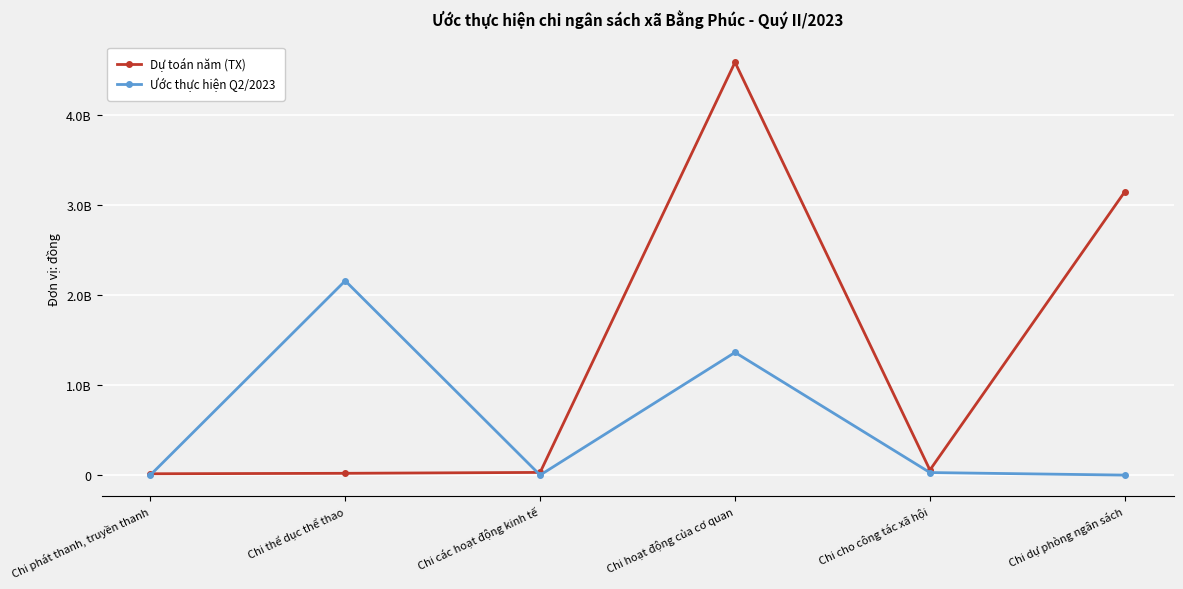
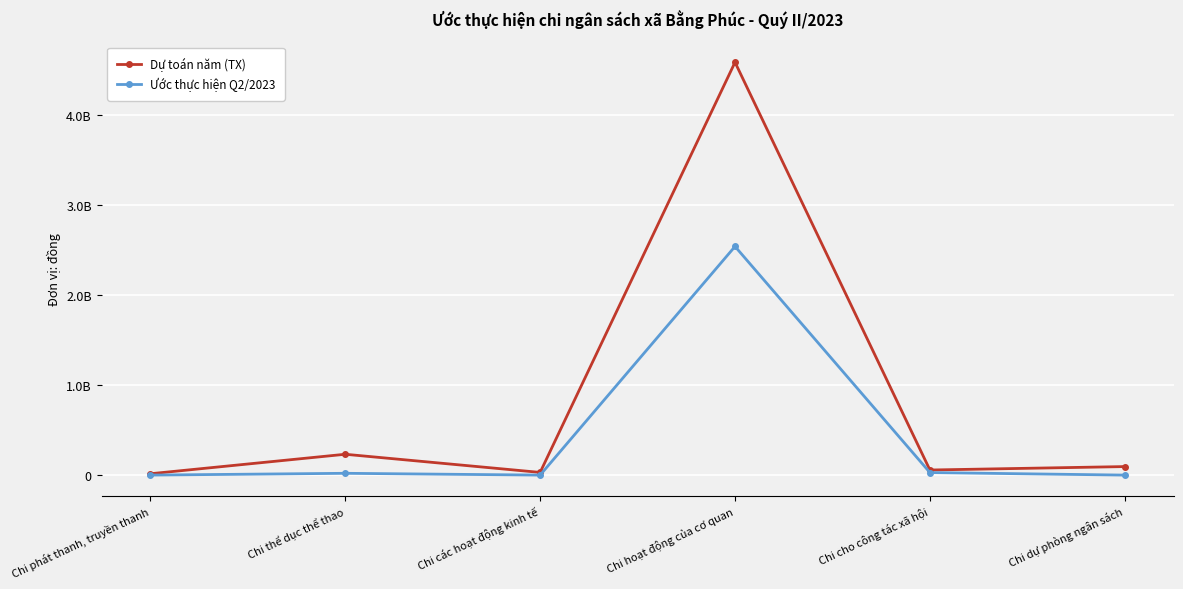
  {
    "Dự toán năm (TX)": {
-     "Chi thể dục thể thao": 0,
+     "Chi thể dục thể thao": 200000000,
      "Chi các hoạt động kinh tế": 0,
      "Chi hoạt động của cơ quan": 4600000000,
      "Chi cho công tác xã hội": 100000000,
-     "Chi dự phòng ngân sách": 3100000000
+     "Chi dự phòng ngân sách": 100000000
    },
    "Ước thực hiện Q2/2023": {
-     "Chi thể dục thể thao": 2200000000,
+     "Chi thể dục thể thao": 0,
      "Chi các hoạt động kinh tế": 0,
-     "Chi hoạt động của cơ quan": 1400000000,
+     "Chi hoạt động của cơ quan": 2500000000,
      "Chi cho công tác xã hội": 0,
      "Chi dự phòng ngân sách": 0
    }
  }
